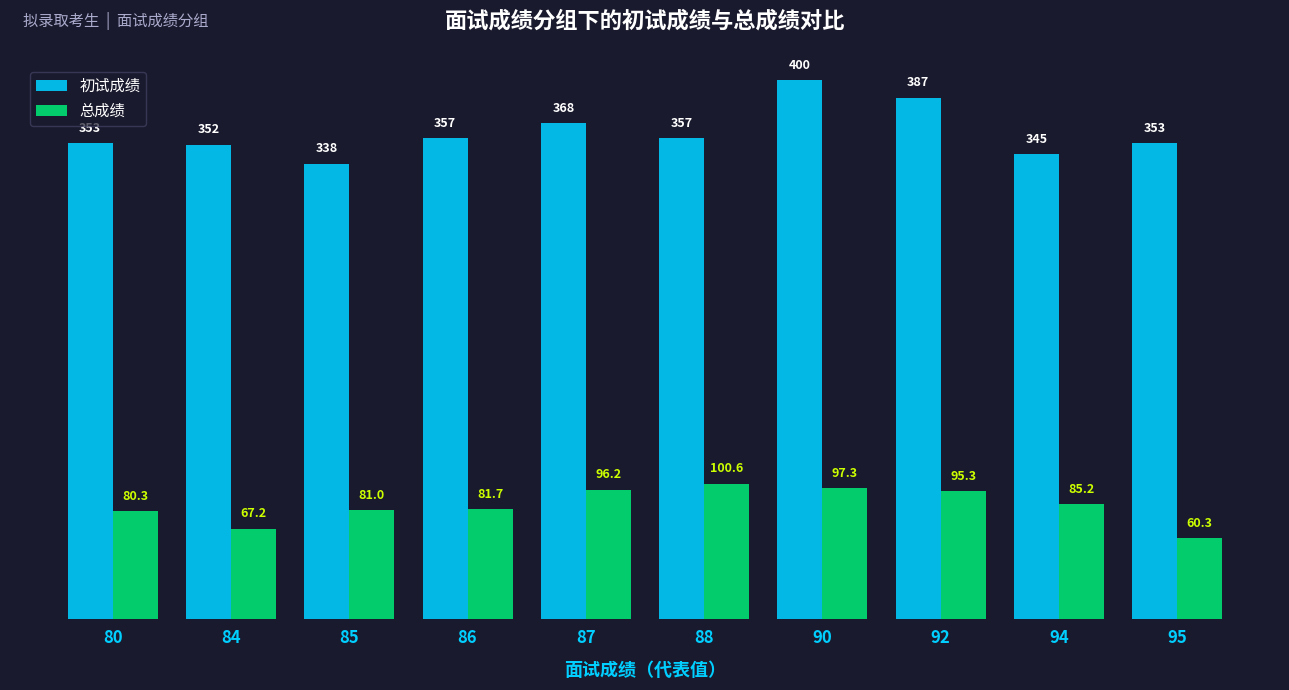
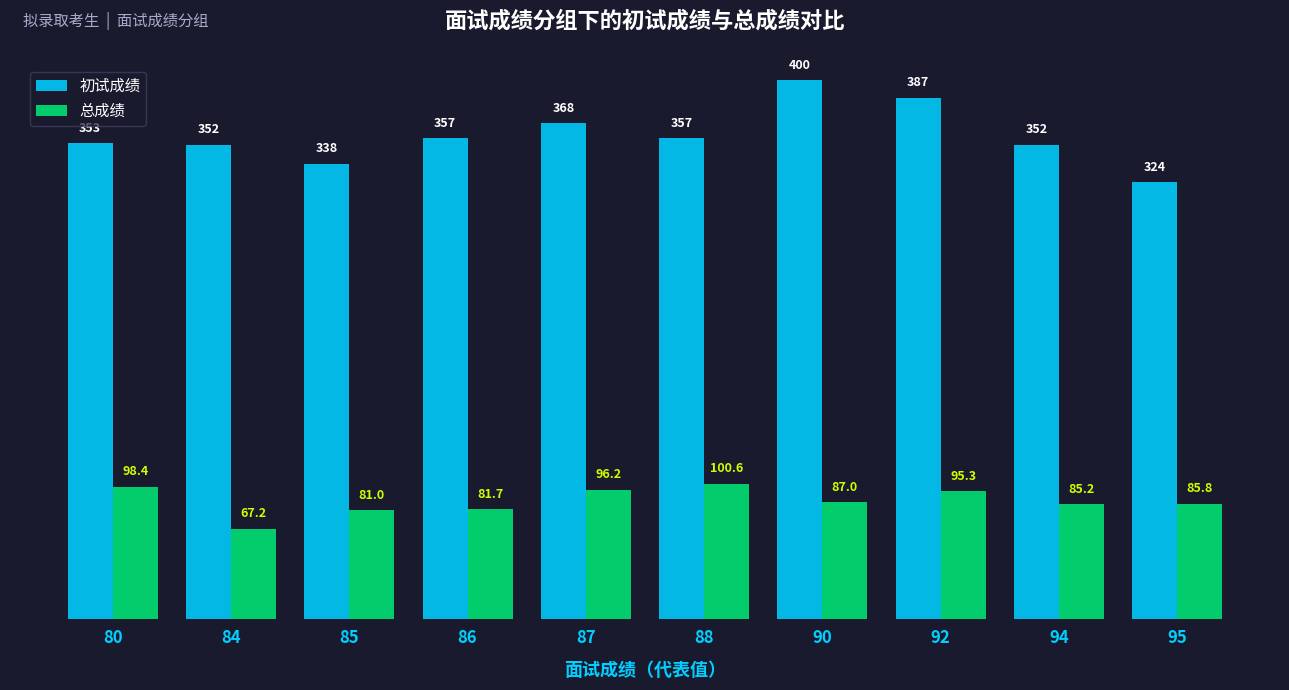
  {
    "初试成绩": {
      "84": 352,
      "85": 338,
      "86": 357,
      "87": 368,
      "88": 357,
      "90": 400,
      "92": 387,
-     "94": 345,
-     "95": 353
+     "94": 352,
+     "95": 324
    },
    "总成绩": {
-     "80": 80.3,
+     "80": 98.4,
      "84": 67.2,
      "85": 81.0,
      "86": 81.7,
      "87": 96.2,
      "88": 100.6,
-     "90": 97.3,
+     "90": 87.0,
      "92": 95.3,
      "94": 85.2,
-     "95": 60.3
+     "95": 85.8
    }
  }
